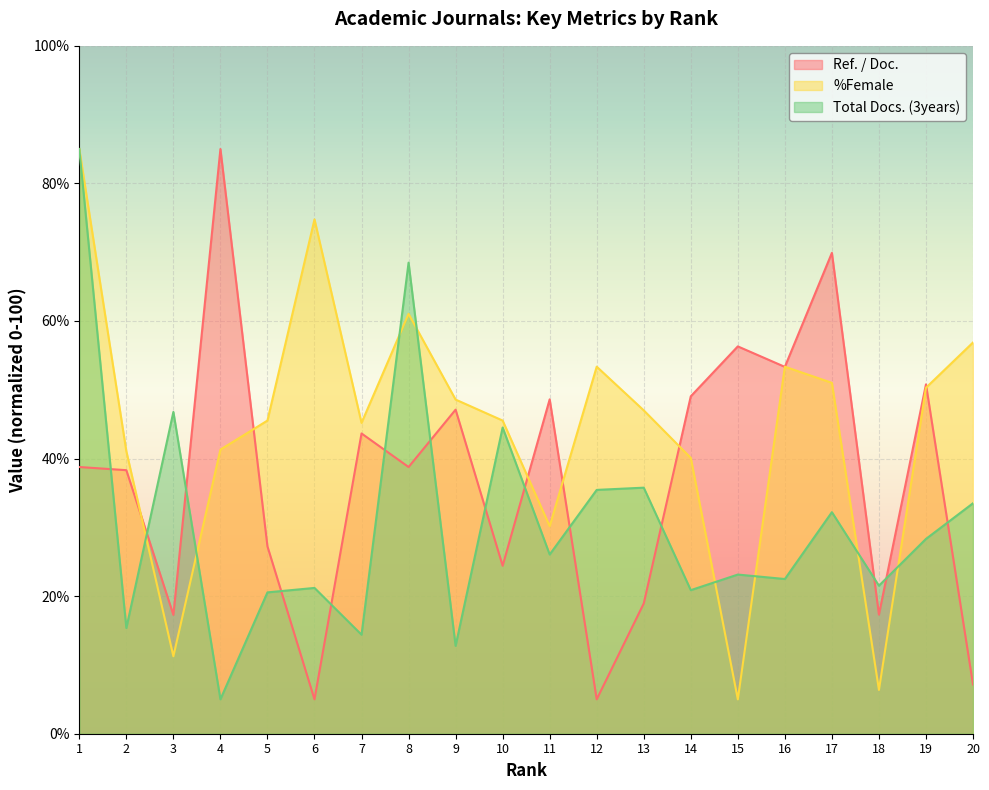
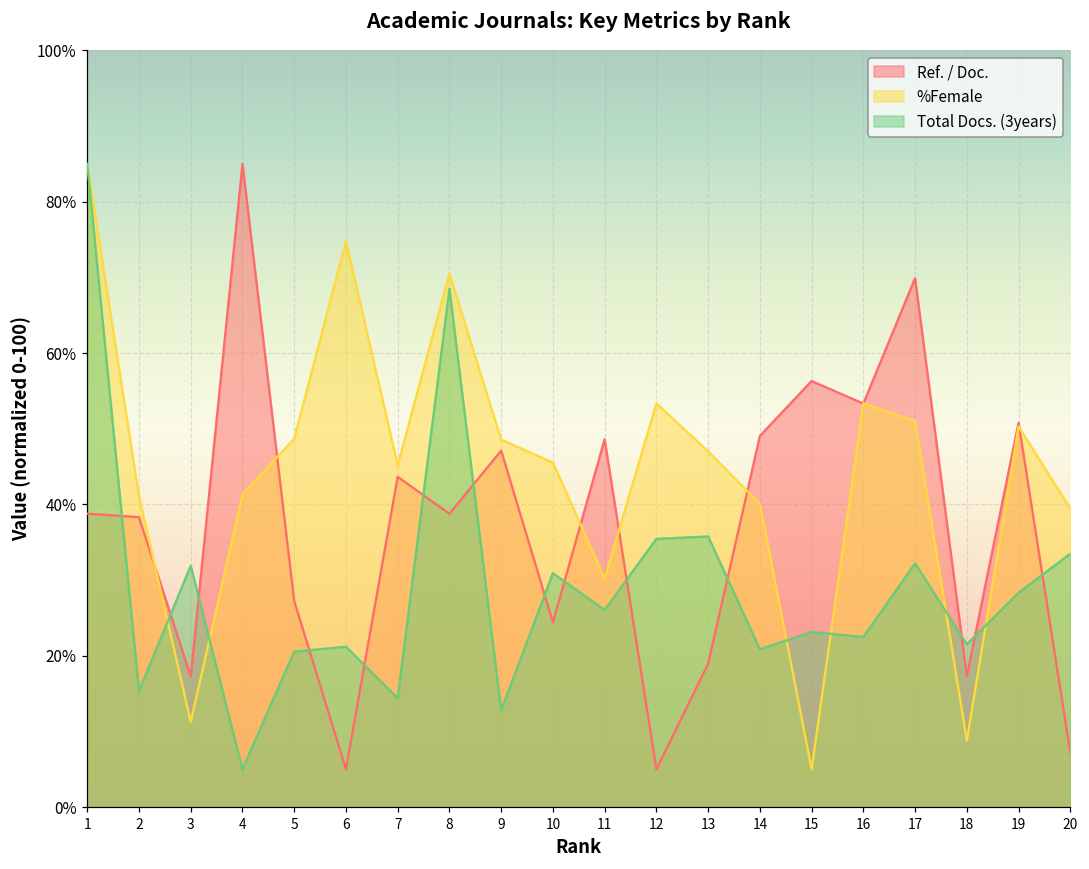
  {
    "Ref. / Doc.": {
      "1": "39%",
      "2": "38%",
      "3": "17%",
      "4": "85%",
      "5": "27%",
      "6": "5%",
      "7": "44%",
      "8": "39%",
      "9": "47%",
      "10": "24%",
      "11": "49%",
      "12": "5%",
      "13": "19%",
      "14": "49%",
      "15": "56%",
      "17": "70%",
      "18": "17%",
      "19": "51%",
      "20": "7%"
    },
    "%Female": {
      "2": "41%",
      "3": "11%",
      "4": "41%",
-     "5": "46%",
+     "5": "49%",
      "6": "75%",
      "7": "45%",
-     "8": "61%",
+     "8": "71%",
      "9": "49%",
      "10": "46%",
      "11": "30%",
      "12": "53%",
      "13": "47%",
      "14": "40%",
      "15": "5%",
      "17": "51%",
-     "18": "6%",
+     "18": "9%",
      "19": "50%",
-     "20": "57%"
+     "20": "39%"
    },
    "Total Docs. (3years)": {
      "2": "15%",
-     "3": "47%",
+     "3": "32%",
      "4": "5%",
      "5": "21%",
      "6": "21%",
      "7": "14%",
      "8": "68%",
      "9": "13%",
-     "10": "45%",
+     "10": "31%",
      "11": "26%",
      "12": "35%",
      "13": "36%",
      "14": "21%",
      "15": "23%",
      "16": "22%",
      "17": "32%",
      "18": "22%",
      "19": "28%",
      "20": "34%"
    }
  }
